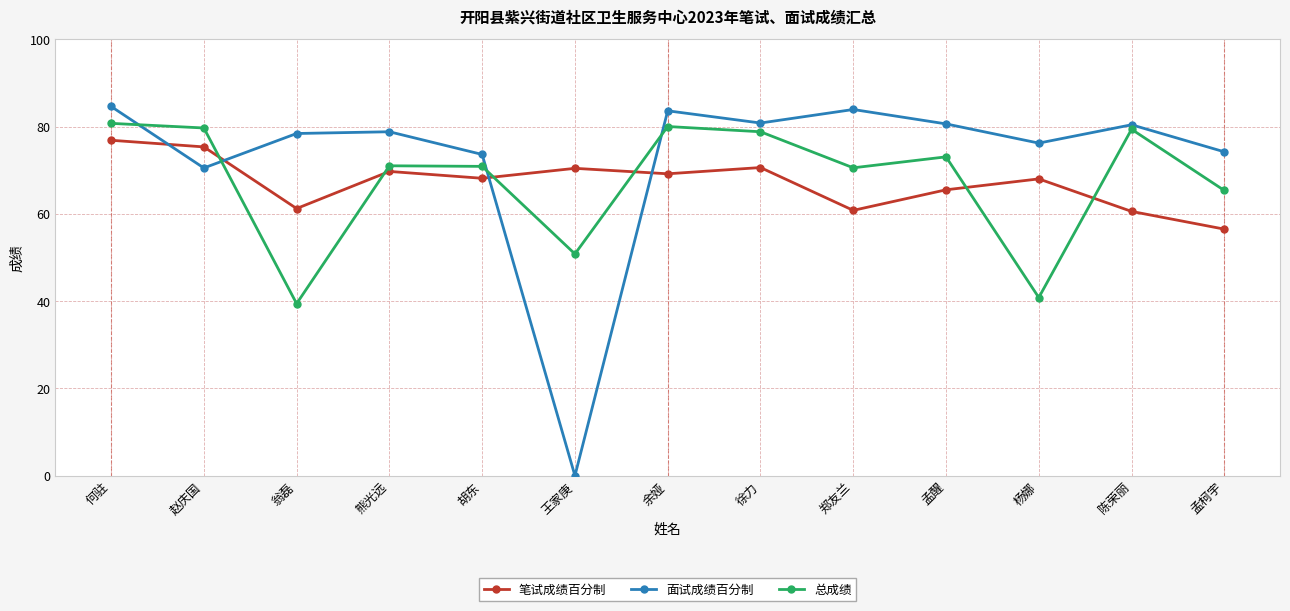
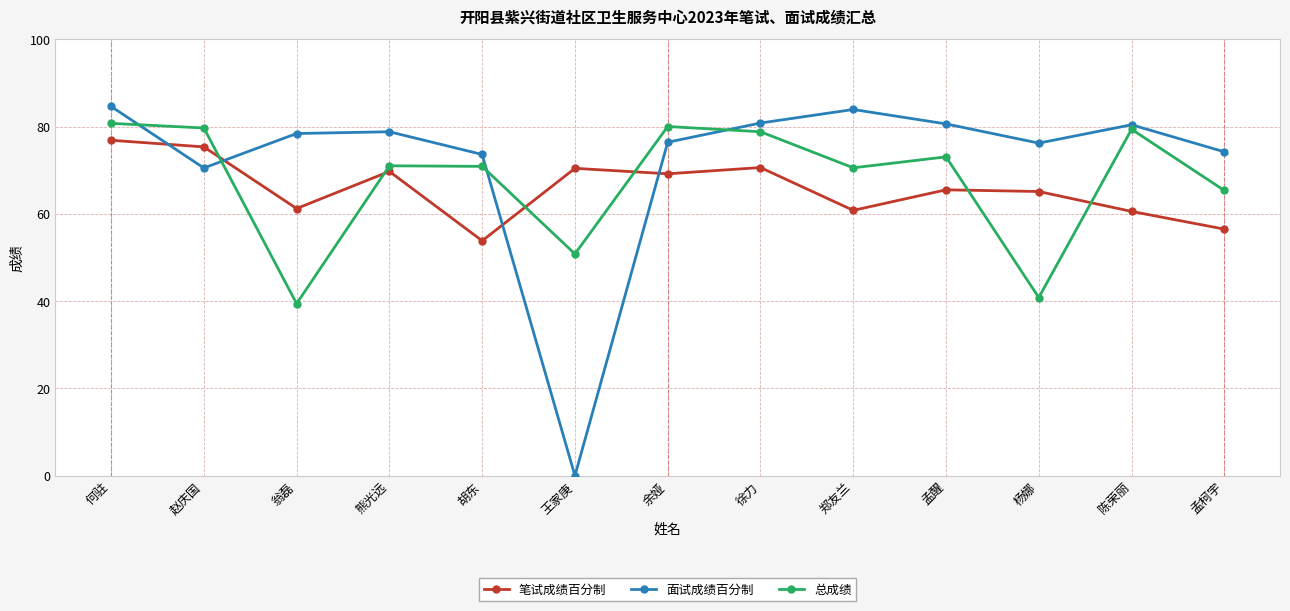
  {
    "笔试成绩百分制": {
      "何驻": 77,
      "赵庆国": 75,
      "翁磊": 61,
      "熊光远": 70,
-     "胡东": 68,
+     "胡东": 54,
      "王家庚": 70,
      "余娅": 69,
      "徐力": 71,
      "郑友兰": 61,
      "孟醒": 66,
-     "杨娜": 68,
+     "杨娜": 65,
      "陈荣丽": 61,
      "孟柯宇": 56
    },
    "面试成绩百分制": {
      "何驻": 85,
      "赵庆国": 71,
      "翁磊": 78,
      "熊光远": 79,
      "胡东": 74,
      "王家庚": 0,
-     "余娅": 84,
+     "余娅": 76,
      "徐力": 81,
      "郑友兰": 84,
      "孟醒": 81,
      "杨娜": 76,
      "陈荣丽": 80,
      "孟柯宇": 74
    },
    "总成绩": {
      "何驻": 81,
      "赵庆国": 80,
      "翁磊": 39,
      "熊光远": 71,
      "胡东": 71,
      "王家庚": 51,
      "余娅": 80,
      "徐力": 79,
      "郑友兰": 71,
      "孟醒": 73,
      "杨娜": 41,
      "陈荣丽": 79,
      "孟柯宇": 65
    }
  }
